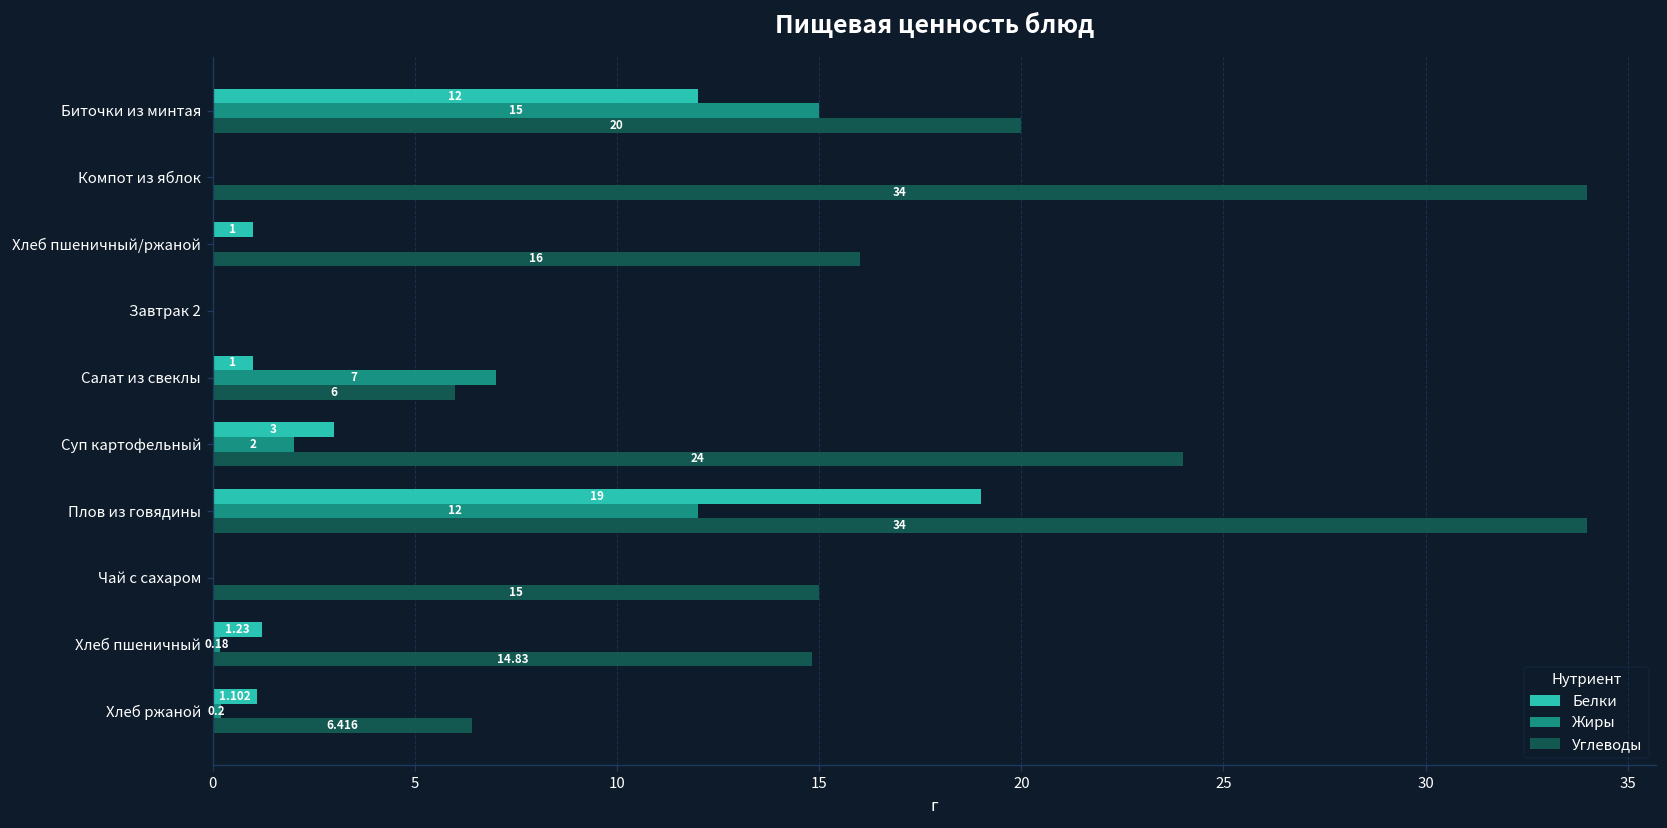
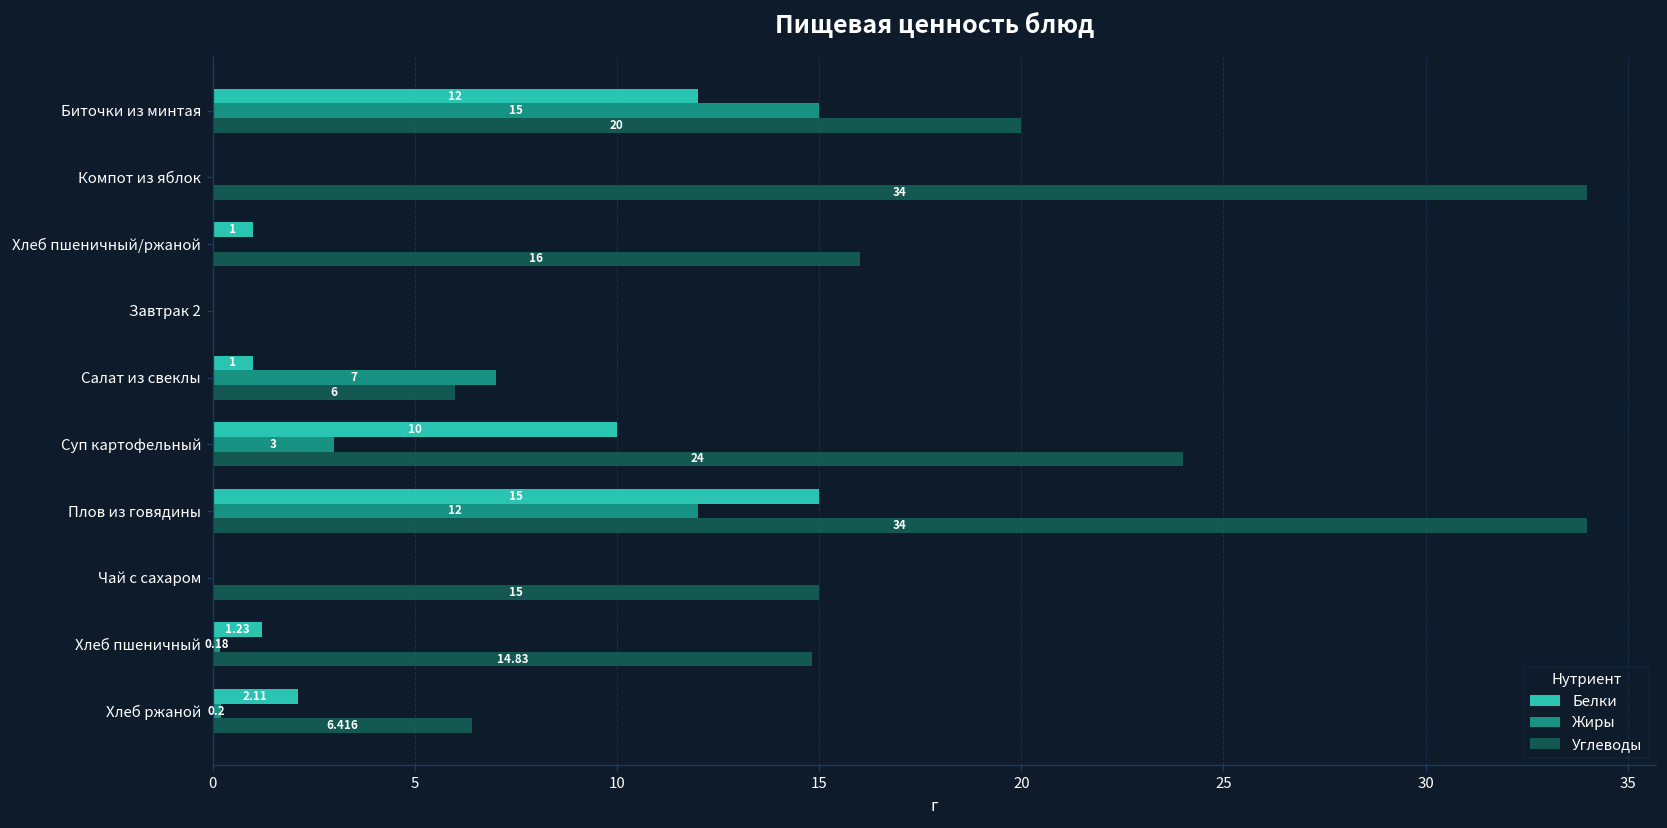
  {
    "Белки": {
      "Биточки из минтая": 12,
      "Хлеб пшеничный/ржаной": 1,
      "Салат из свеклы": 1,
-     "Суп картофельный": 3,
-     "Плов из говядины": 19,
+     "Суп картофельный": 10,
+     "Плов из говядины": 15,
      "Хлеб пшеничный": 1.23,
-     "Хлеб ржаной": 1.102
+     "Хлеб ржаной": 2.11
    },
    "Жиры": {
      "Биточки из минтая": 15,
      "Салат из свеклы": 7,
-     "Суп картофельный": 2,
+     "Суп картофельный": 3,
      "Плов из говядины": 12,
      "Хлеб пшеничный": 0.18,
      "Хлеб ржаной": 0.2
    },
    "Углеводы": {
      "Биточки из минтая": 20,
      "Компот из яблок": 34,
      "Хлеб пшеничный/ржаной": 16,
      "Салат из свеклы": 6,
      "Суп картофельный": 24,
      "Плов из говядины": 34,
      "Чай с сахаром": 15,
      "Хлеб пшеничный": 14.83,
      "Хлеб ржаной": 6.416
    }
  }
